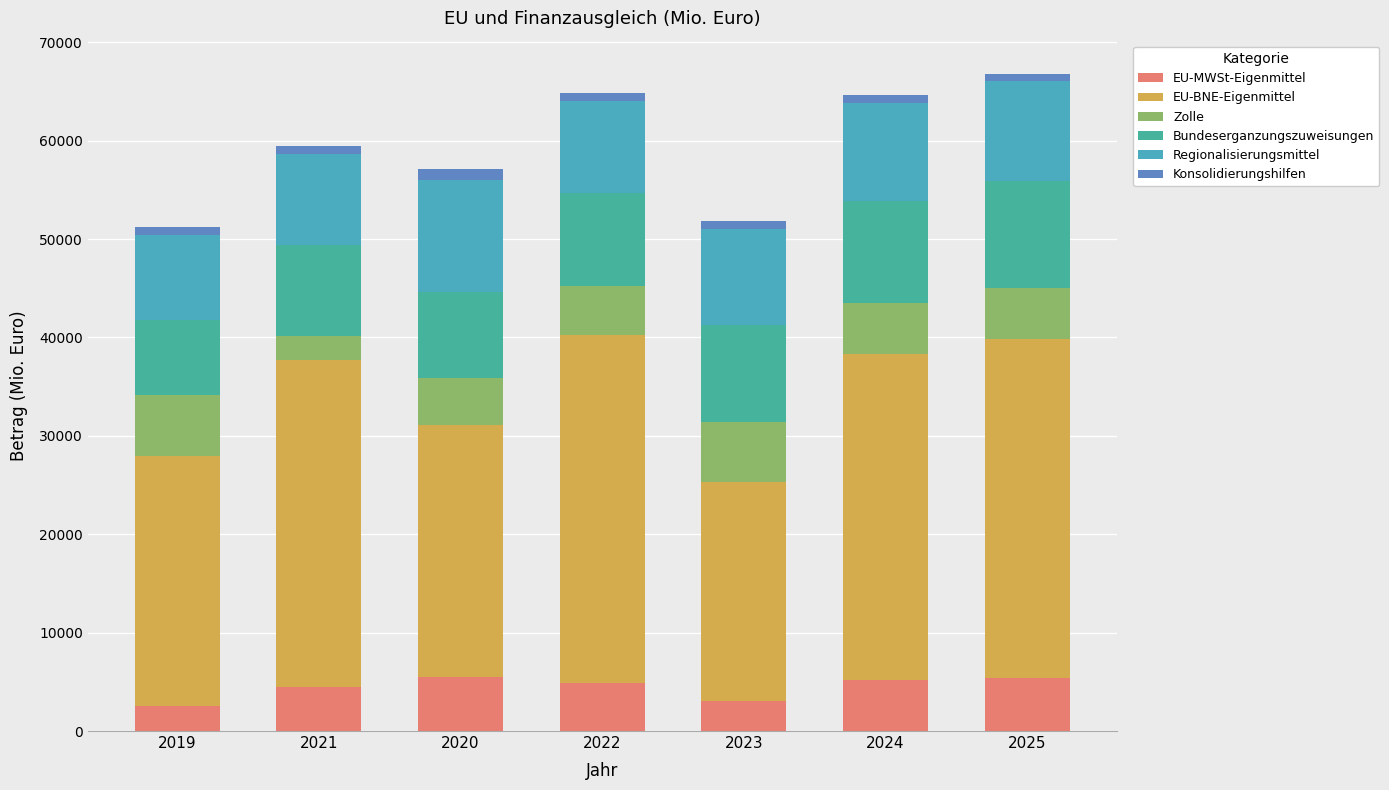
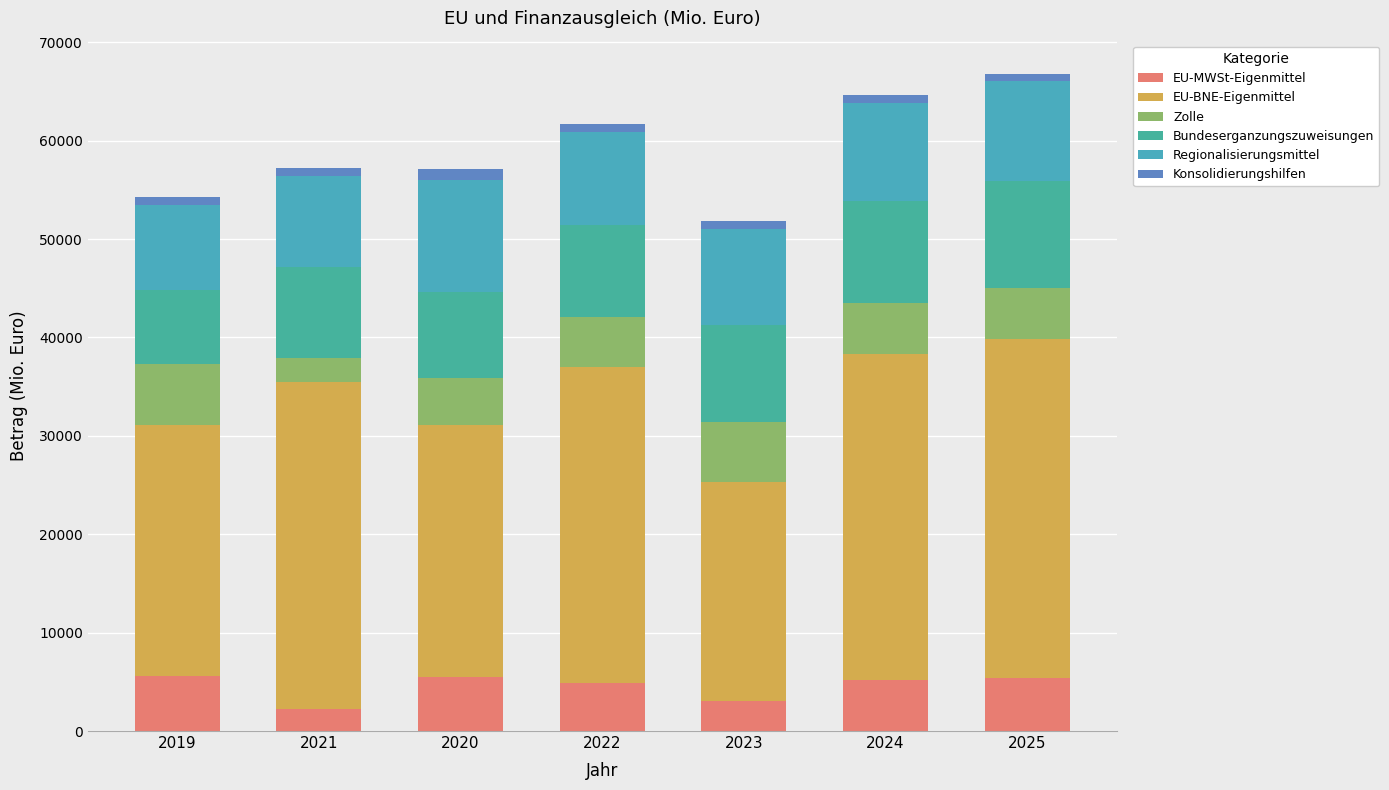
  {
    "EU-MWSt-Eigenmittel": {
-     "2019": 3000,
-     "2021": 4000,
+     "2019": 6000,
+     "2021": 2000,
      "2020": 6000,
      "2022": 5000,
      "2023": 3000,
      "2024": 5000,
      "2025": 5000
    },
    "EU-BNE-Eigenmittel": {
      "2019": 25000,
      "2021": 33000,
      "2020": 26000,
-     "2022": 35000,
+     "2022": 32000,
      "2023": 22000,
      "2024": 33000,
      "2025": 34000
    },
    "Zolle": {
      "2019": 6000,
      "2021": 2000,
      "2020": 5000,
      "2022": 5000,
      "2023": 6000,
      "2024": 5000,
      "2025": 5000
    }
  }
